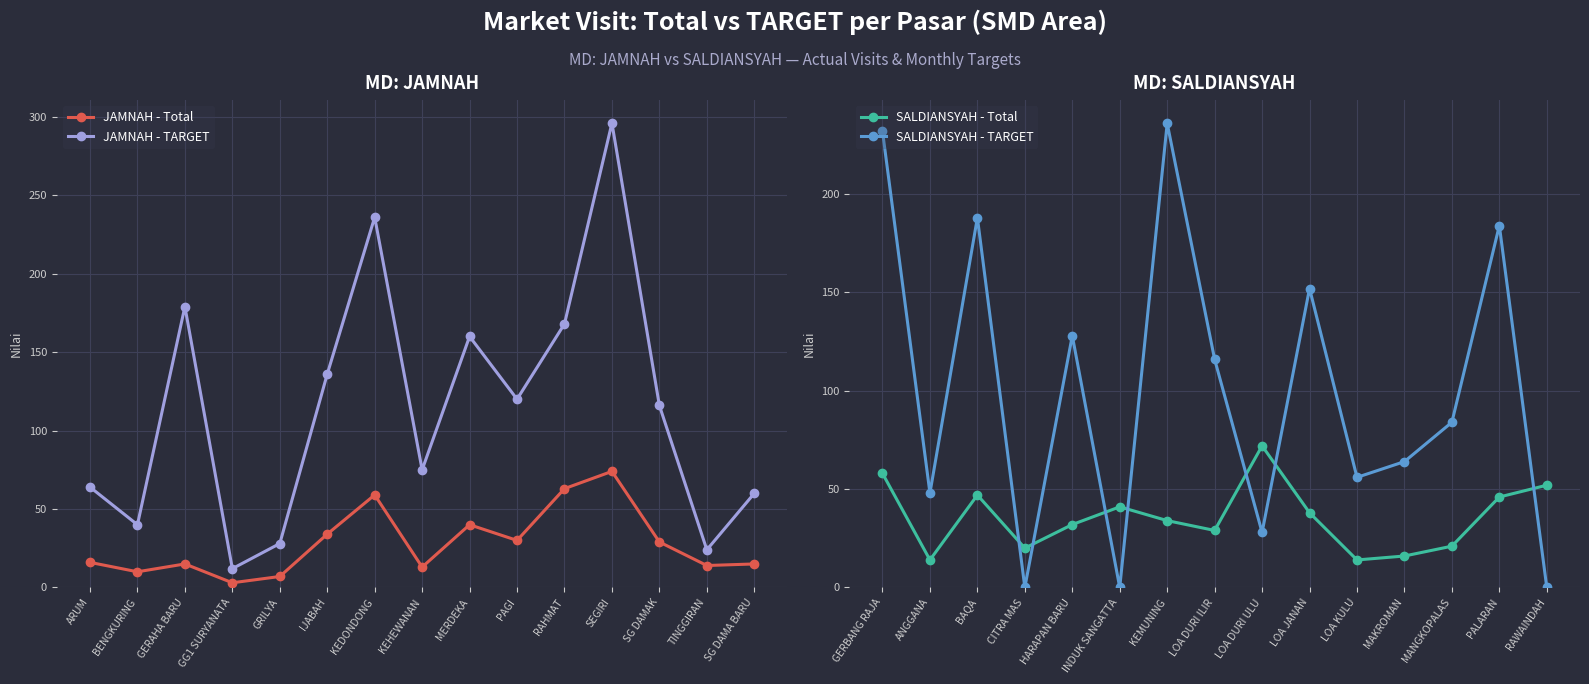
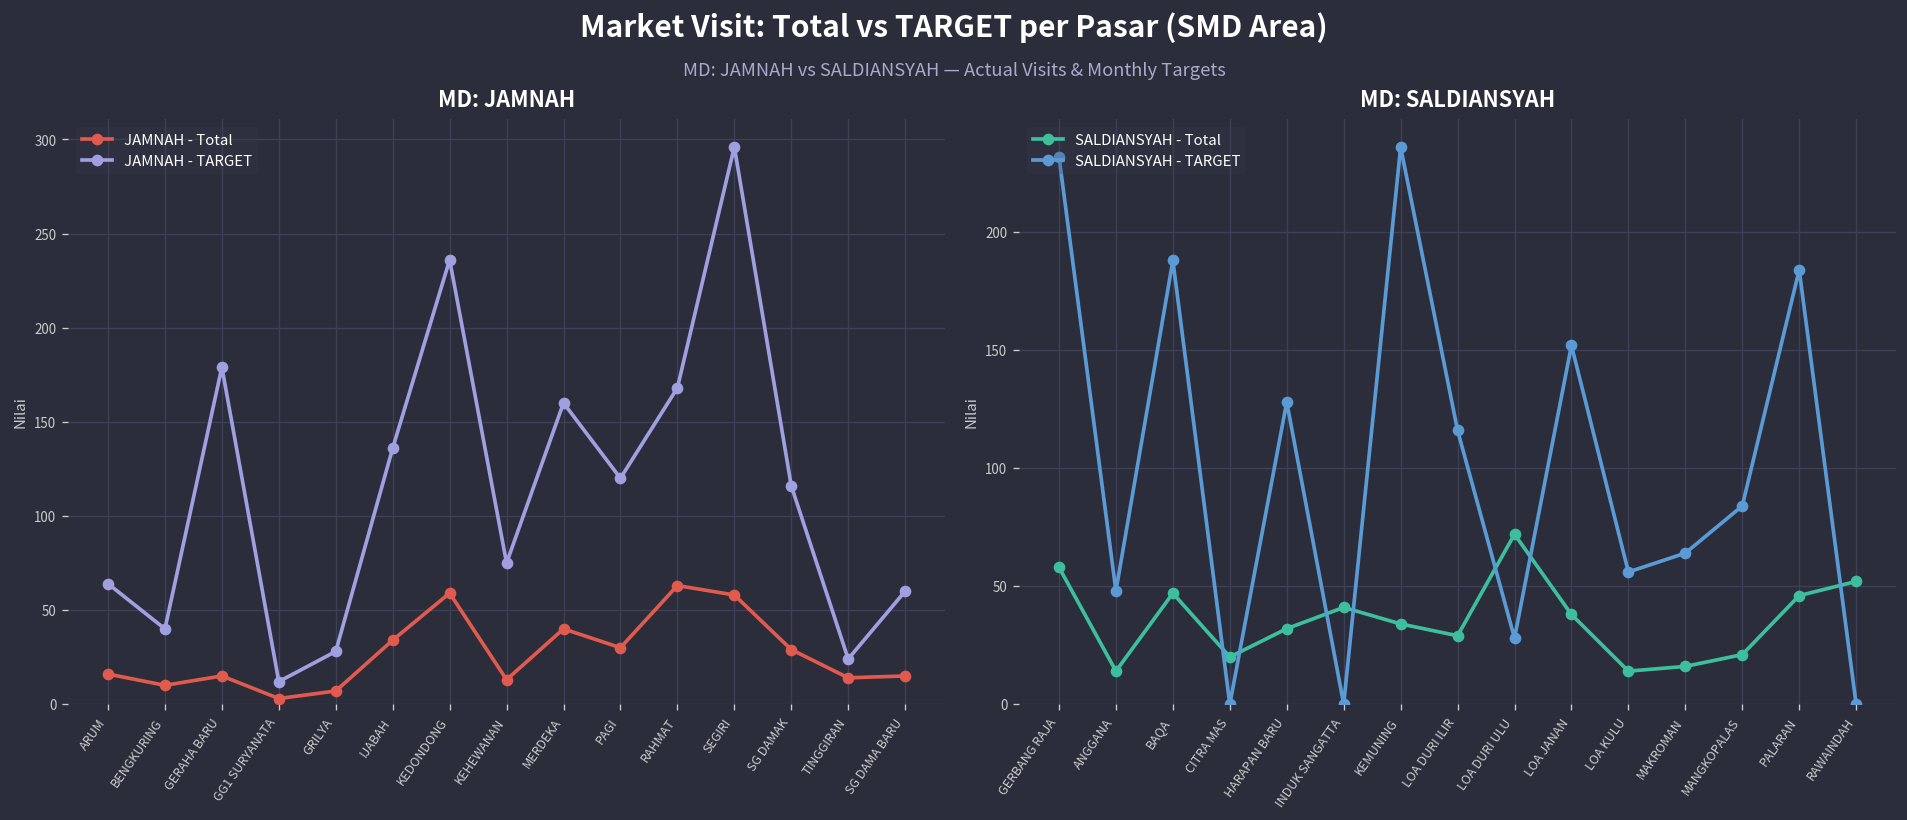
  {
    "MD: JAMNAH": {
      "JAMNAH - Total": {
        "ARUM": 16,
        "BENGKURING": 10,
        "GERAHA BARU": 15,
        "GG1 SURYANATA": 3,
        "GRILYA": 7,
        "IJABAH": 34,
        "KEDONDONG": 59,
        "KEHEWANAN": 13,
        "MERDEKA": 40,
        "PAGI": 30,
        "RAHMAT": 63,
-       "SEGIRI": 74,
+       "SEGIRI": 58,
        "SG DAMAK": 29,
        "TINGGIRAN": 14,
        "SG DAMA BARU": 15
      },
      "JAMNAH - TARGET": {
        "ARUM": 64,
        "BENGKURING": 40,
        "GERAHA BARU": 179,
        "GG1 SURYANATA": 12,
        "GRILYA": 28,
        "IJABAH": 136,
        "KEDONDONG": 236,
        "KEHEWANAN": 75,
        "MERDEKA": 160,
        "PAGI": 120,
        "RAHMAT": 168,
        "SEGIRI": 296,
        "SG DAMAK": 116,
        "TINGGIRAN": 24,
        "SG DAMA BARU": 60
      }
    },
    "MD: SALDIANSYAH": {
      "SALDIANSYAH - Total": {
        "GERBANG RAJA": 58,
        "ANGGANA": 14,
        "BAQA": 47,
        "CITRA MAS": 20,
        "HARAPAN BARU": 32,
        "INDUK SANGATTA": 41,
        "KEMUNING": 34,
        "LOA DURI ILIR": 29,
        "LOA DURI ULU": 72,
        "LOA JANAN": 38,
        "LOA KULU": 14,
        "MAKROMAN": 16,
        "MANGKOPALAS": 21,
        "PALARAN": 46,
        "RAWAINDAH": 52
      },
      "SALDIANSYAH - TARGET": {
        "ANGGANA": 48,
        "BAQA": 188,
        "CITRA MAS": 0,
        "HARAPAN BARU": 128,
        "INDUK SANGATTA": 0,
        "KEMUNING": 236,
        "LOA DURI ILIR": 116,
        "LOA DURI ULU": 28,
        "LOA JANAN": 152,
        "LOA KULU": 56,
        "MAKROMAN": 64,
        "MANGKOPALAS": 84,
        "PALARAN": 184,
        "RAWAINDAH": 0
      }
    }
  }
